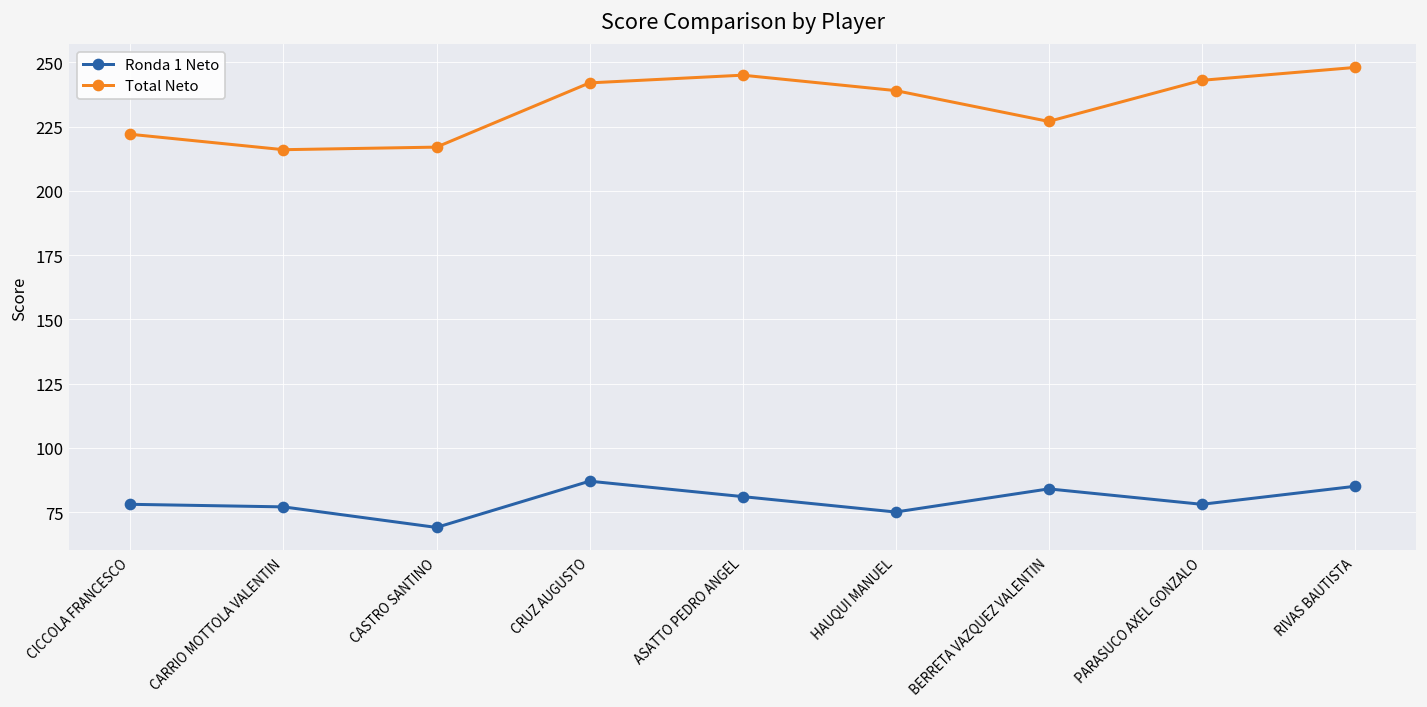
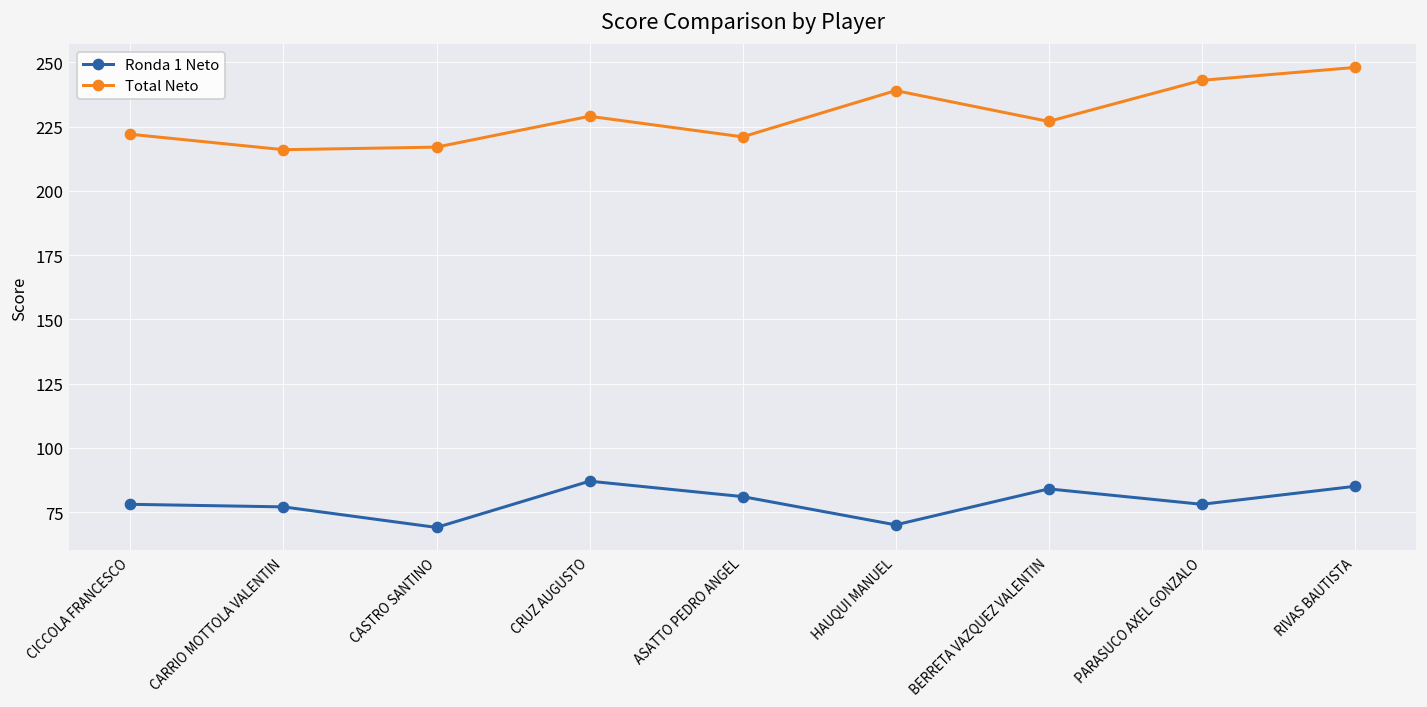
  {
    "Ronda 1 Neto": {
      "CICCOLA FRANCESCO": 78,
      "CARRIO MOTTOLA VALENTIN": 77,
      "CASTRO SANTINO": 69,
      "CRUZ AUGUSTO": 87,
      "ASATTO PEDRO ANGEL": 81,
-     "HAUQUI MANUEL": 75,
+     "HAUQUI MANUEL": 70,
      "BERRETA VAZQUEZ VALENTIN": 84,
      "PARASUCO AXEL GONZALO": 78,
      "RIVAS BAUTISTA": 85
    },
    "Total Neto": {
      "CICCOLA FRANCESCO": 222,
      "CARRIO MOTTOLA VALENTIN": 216,
      "CASTRO SANTINO": 217,
-     "CRUZ AUGUSTO": 242,
-     "ASATTO PEDRO ANGEL": 245,
+     "CRUZ AUGUSTO": 229,
+     "ASATTO PEDRO ANGEL": 221,
      "HAUQUI MANUEL": 239,
      "BERRETA VAZQUEZ VALENTIN": 227,
      "PARASUCO AXEL GONZALO": 243,
      "RIVAS BAUTISTA": 248
    }
  }
